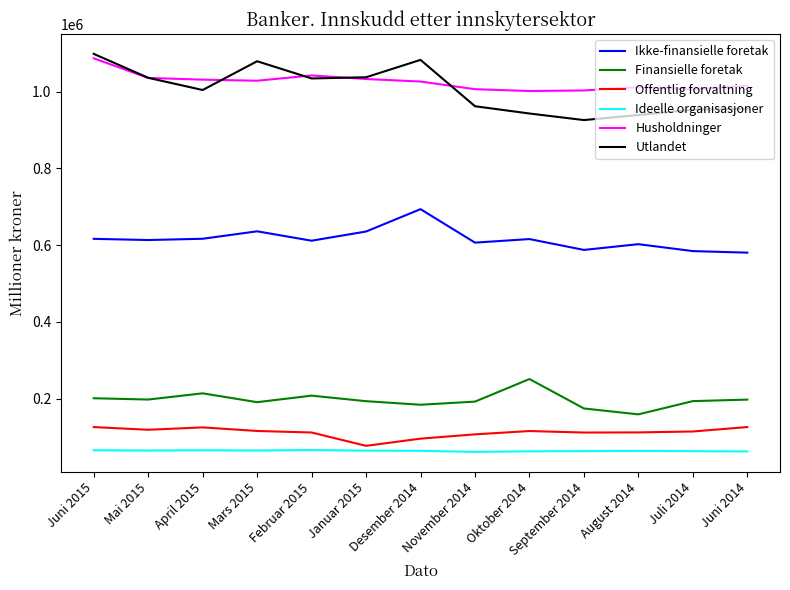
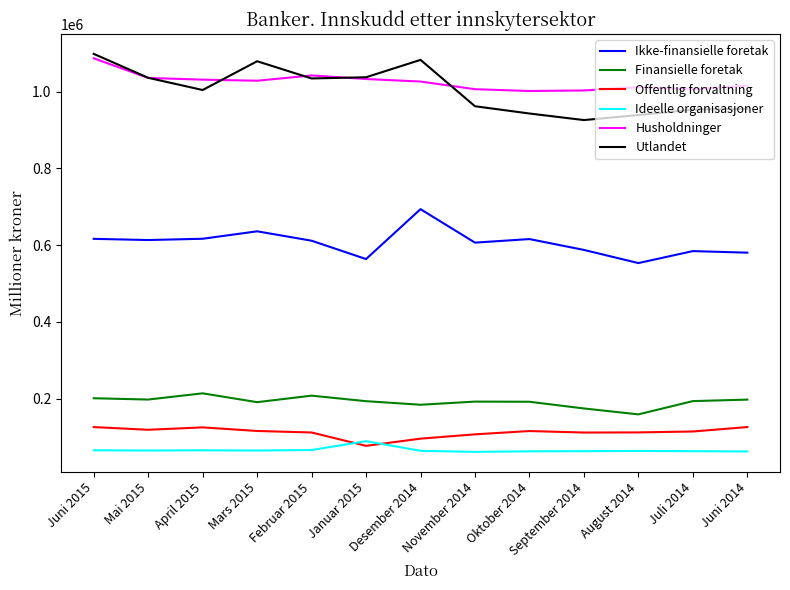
  {
    "Ikke-finansielle foretak": {
      "Juni 2015": 620000,
      "Mai 2015": 610000,
      "April 2015": 620000,
      "Mars 2015": 640000,
      "Februar 2015": 610000,
-     "Januar 2015": 640000,
+     "Januar 2015": 560000,
      "Desember 2014": 690000,
      "November 2014": 610000,
      "Oktober 2014": 620000,
      "September 2014": 590000,
-     "August 2014": 600000,
+     "August 2014": 550000,
      "Juli 2014": 580000,
      "Juni 2014": 580000
    },
    "Finansielle foretak": {
      "Juni 2015": 200000,
      "Mai 2015": 200000,
      "April 2015": 210000,
      "Mars 2015": 190000,
      "Februar 2015": 210000,
      "Januar 2015": 190000,
      "Desember 2014": 180000,
      "November 2014": 190000,
-     "Oktober 2014": 250000,
+     "Oktober 2014": 190000,
      "September 2014": 170000,
      "August 2014": 160000,
      "Juli 2014": 190000,
      "Juni 2014": 200000
    },
    "Offentlig forvaltning": {
      "Juni 2015": 130000,
      "Mai 2015": 120000,
      "April 2015": 120000,
      "Mars 2015": 120000,
      "Februar 2015": 110000,
      "Januar 2015": 80000,
      "Desember 2014": 100000,
      "November 2014": 110000,
      "Oktober 2014": 120000,
      "September 2014": 110000,
      "August 2014": 110000,
      "Juli 2014": 110000,
      "Juni 2014": 130000
    },
    "Ideelle organisasjoner": {
      "Juni 2015": 70000,
      "Mai 2015": 60000,
      "April 2015": 70000,
      "Mars 2015": 60000,
      "Februar 2015": 70000,
-     "Januar 2015": 60000,
+     "Januar 2015": 90000,
      "Desember 2014": 60000,
      "November 2014": 60000,
      "Oktober 2014": 60000,
      "September 2014": 60000,
      "August 2014": 60000,
      "Juli 2014": 60000,
      "Juni 2014": 60000
    },
    "Husholdninger": {
      "Juni 2015": 1090000,
      "April 2015": 1030000,
      "Mars 2015": 1030000,
      "Februar 2015": 1040000,
      "Desember 2014": 1030000,
      "November 2014": 1010000,
      "Oktober 2014": 1000000,
      "September 2014": 1000000
    },
    "Utlandet": {
      "Juni 2015": 1100000,
      "April 2015": 1000000,
      "Mars 2015": 1080000,
      "Februar 2015": 1030000,
      "Desember 2014": 1080000,
      "November 2014": 960000,
      "Oktober 2014": 940000,
      "September 2014": 930000
    }
  }
